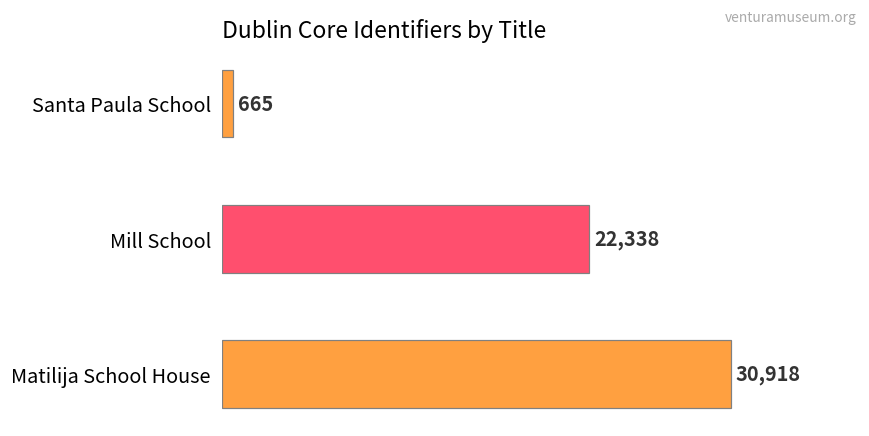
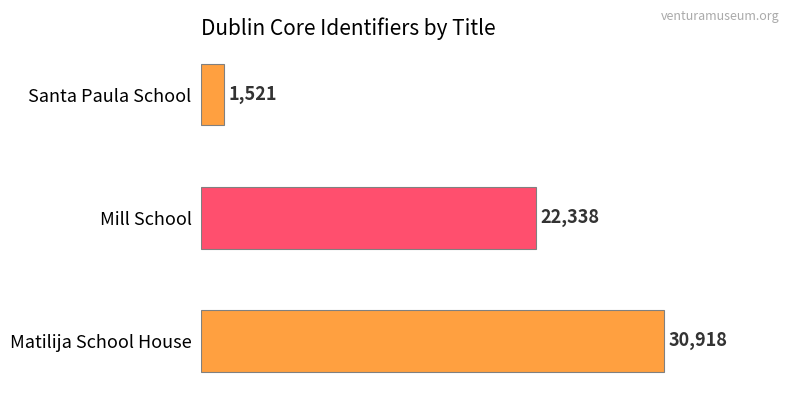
  {
-   "Santa Paula School": "665",
+   "Santa Paula School": "1,521",
    "Mill School": "22,338",
    "Matilija School House": "30,918"
  }
